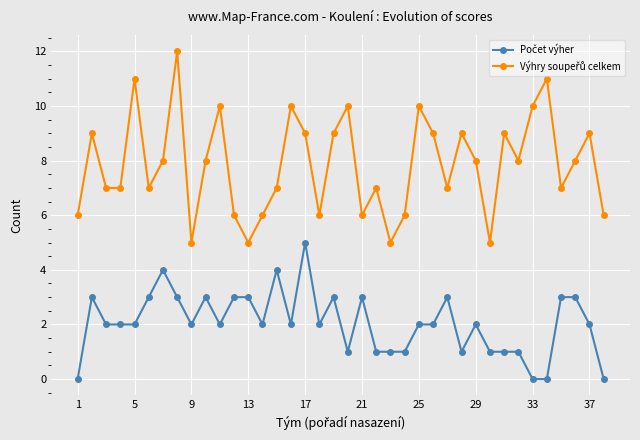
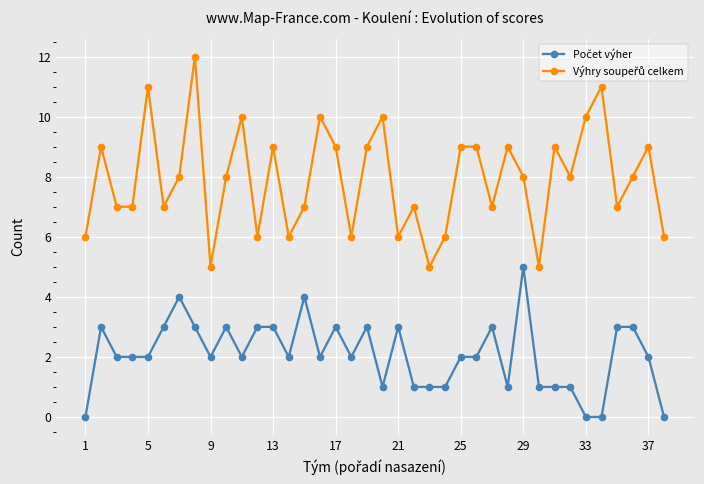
  {
    "Počet výher": {
      "1": 0,
      "5": 2,
      "9": 2,
      "13": 3,
-     "17": 5,
+     "17": 3,
      "21": 3,
      "25": 2,
-     "29": 2,
+     "29": 5,
      "33": 0,
      "37": 2
    },
    "Výhry soupeřů celkem": {
      "1": 6,
      "5": 11,
      "9": 5,
-     "13": 5,
+     "13": 9,
      "17": 9,
      "21": 6,
-     "25": 10,
+     "25": 9,
      "29": 8,
      "33": 10,
      "37": 9
    }
  }
